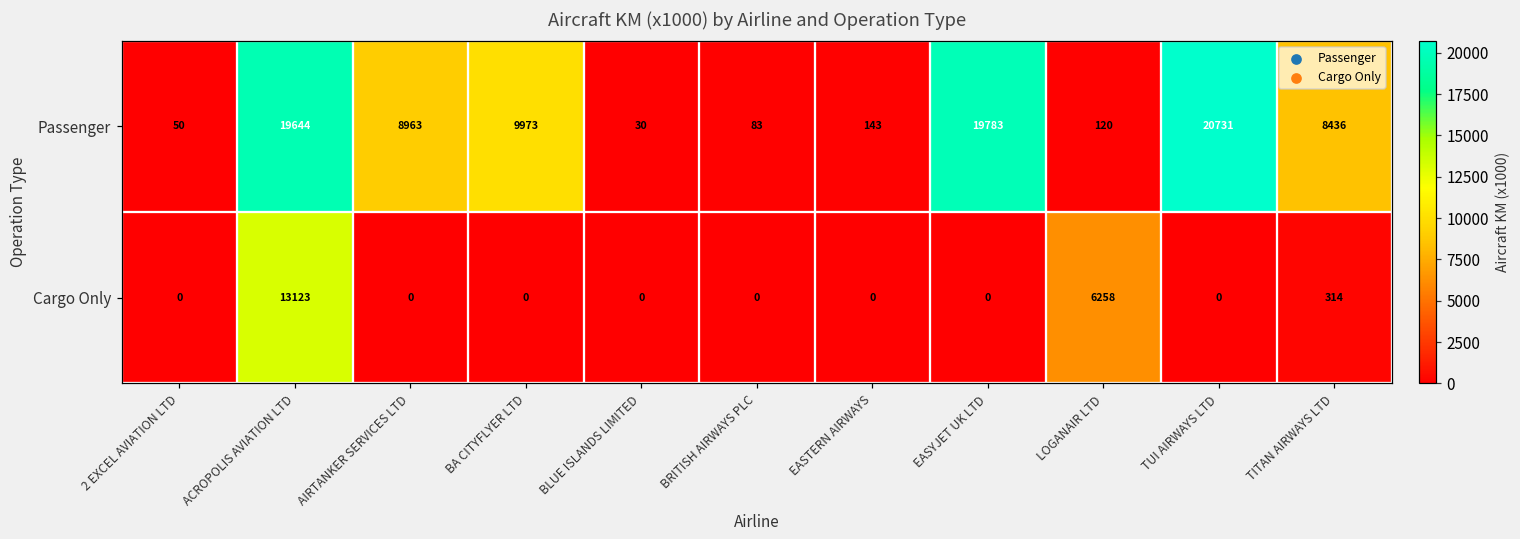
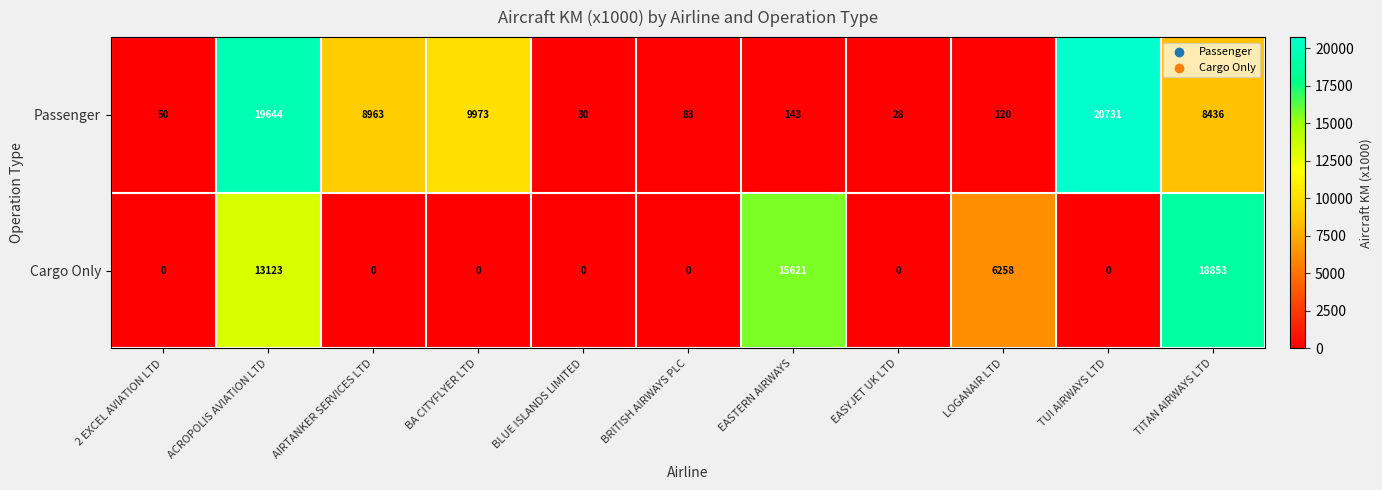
  {
    "Passenger": {
      "2 EXCEL AVIATION LTD": 50,
      "ACROPOLIS AVIATION LTD": 19644,
      "AIRTANKER SERVICES LTD": 8963,
      "BA CITYFLYER LTD": 9973,
      "BLUE ISLANDS LIMITED": 30,
      "BRITISH AIRWAYS PLC": 83,
      "EASTERN AIRWAYS": 143,
-     "EASYJET UK LTD": 19783,
+     "EASYJET UK LTD": 28,
      "LOGANAIR LTD": 120,
      "TUI AIRWAYS LTD": 20731,
      "TITAN AIRWAYS LTD": 8436
    },
    "Cargo Only": {
      "2 EXCEL AVIATION LTD": 0,
      "ACROPOLIS AVIATION LTD": 13123,
      "AIRTANKER SERVICES LTD": 0,
      "BA CITYFLYER LTD": 0,
      "BLUE ISLANDS LIMITED": 0,
      "BRITISH AIRWAYS PLC": 0,
-     "EASTERN AIRWAYS": 0,
+     "EASTERN AIRWAYS": 15621,
      "EASYJET UK LTD": 0,
      "LOGANAIR LTD": 6258,
      "TUI AIRWAYS LTD": 0,
-     "TITAN AIRWAYS LTD": 314
+     "TITAN AIRWAYS LTD": 18853
    }
  }
